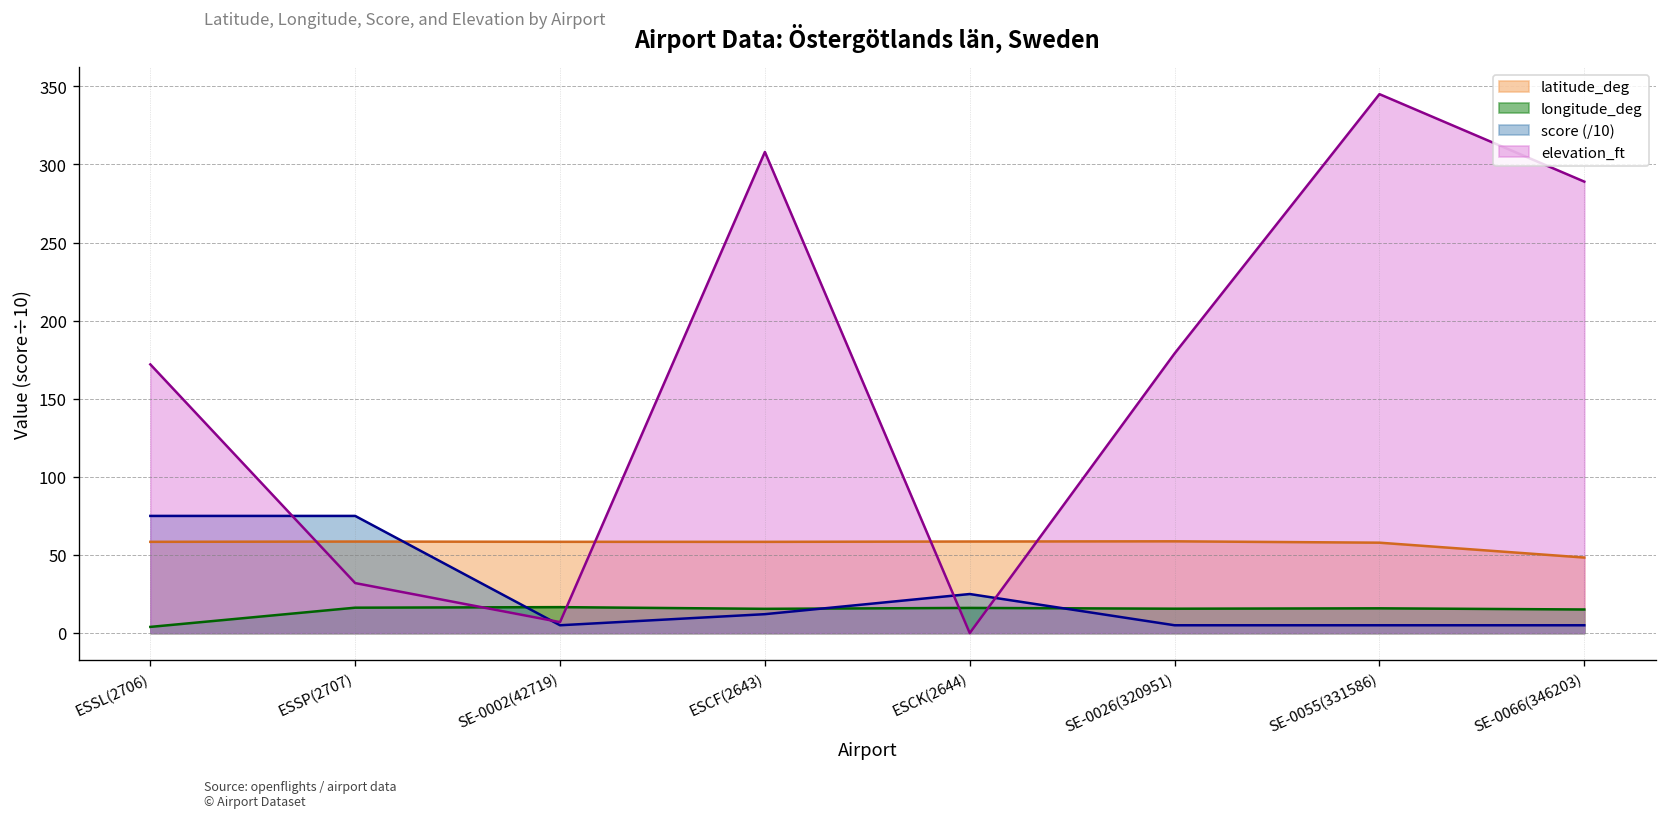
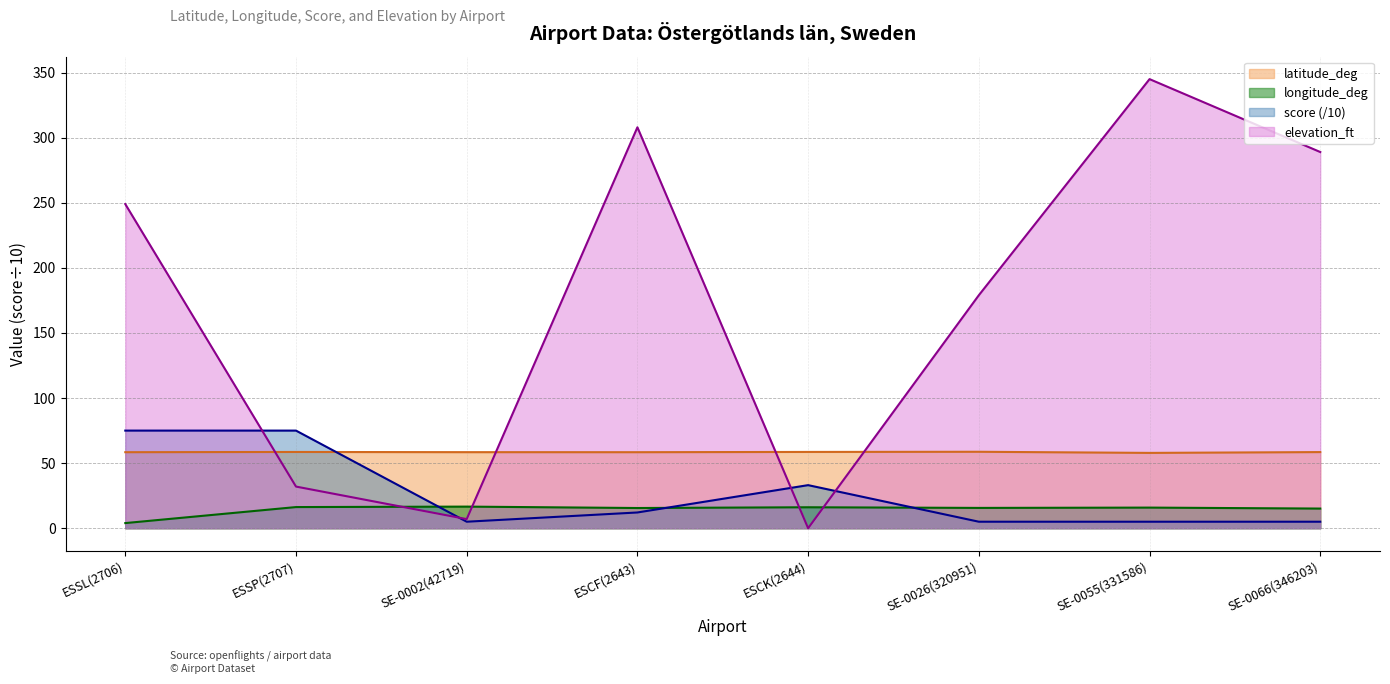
  {
    "latitude_deg": {
      "ESSL(2706)": 58,
      "ESSP(2707)": 59,
      "SE-0002(42719)": 58,
      "ESCF(2643)": 58,
      "ESCK(2644)": 59,
      "SE-0026(320951)": 59,
      "SE-0055(331586)": 58,
-     "SE-0066(346203)": 48
+     "SE-0066(346203)": 58
    },
    "longitude_deg": {
      "ESSL(2706)": 4,
      "ESSP(2707)": 16,
      "SE-0002(42719)": 17,
      "ESCF(2643)": 16,
      "ESCK(2644)": 16,
      "SE-0026(320951)": 16,
      "SE-0055(331586)": 16,
      "SE-0066(346203)": 15
    },
    "score (/10)": {
      "ESSL(2706)": 75,
      "ESSP(2707)": 75,
      "SE-0002(42719)": 5,
      "ESCF(2643)": 12,
-     "ESCK(2644)": 25,
+     "ESCK(2644)": 33,
      "SE-0026(320951)": 5,
      "SE-0055(331586)": 5,
      "SE-0066(346203)": 5
    },
    "elevation_ft": {
-     "ESSL(2706)": 172,
+     "ESSL(2706)": 249,
      "ESSP(2707)": 32,
      "SE-0002(42719)": 7,
      "ESCF(2643)": 308,
      "ESCK(2644)": 0,
      "SE-0026(320951)": 179,
      "SE-0055(331586)": 345,
      "SE-0066(346203)": 289
    }
  }
